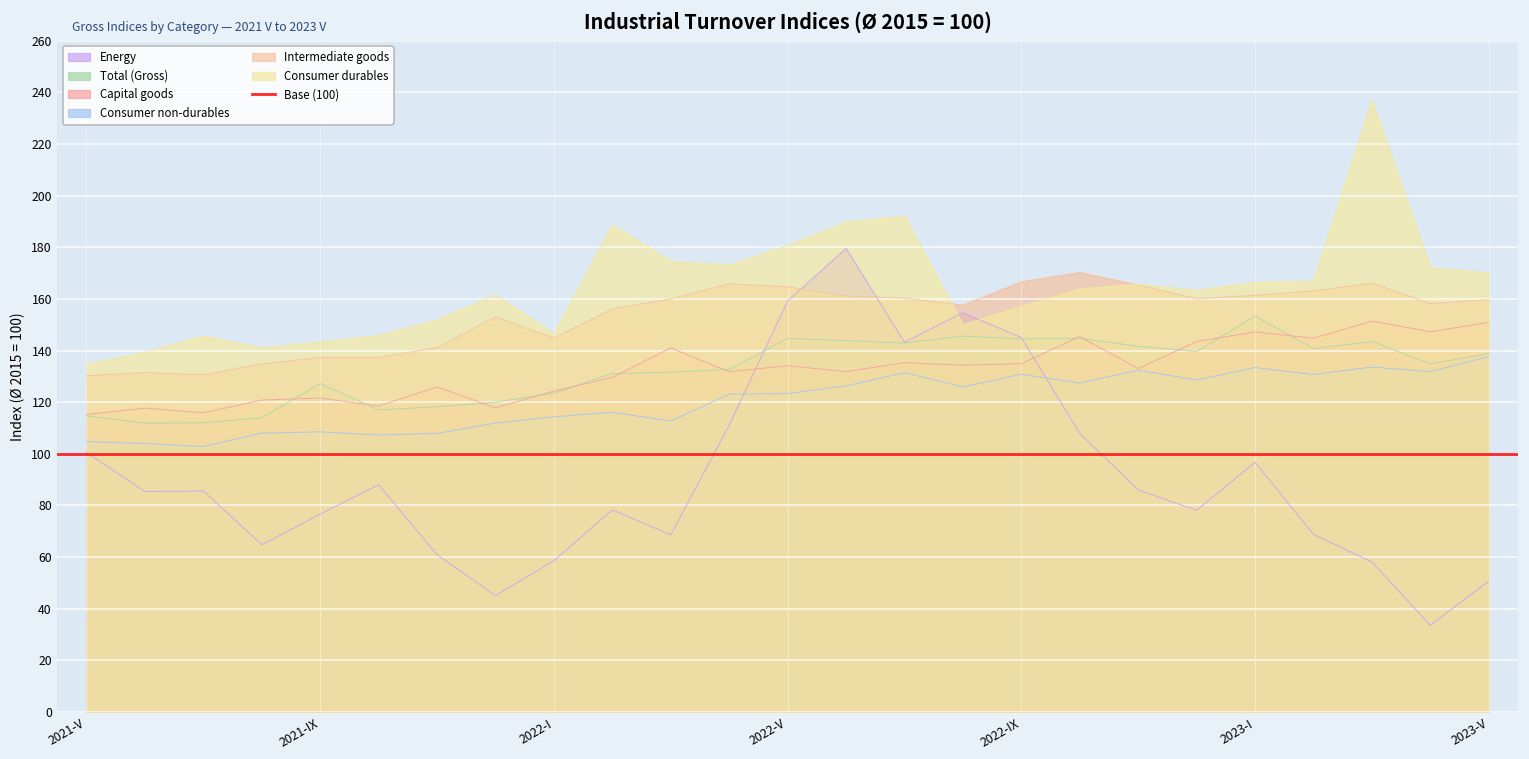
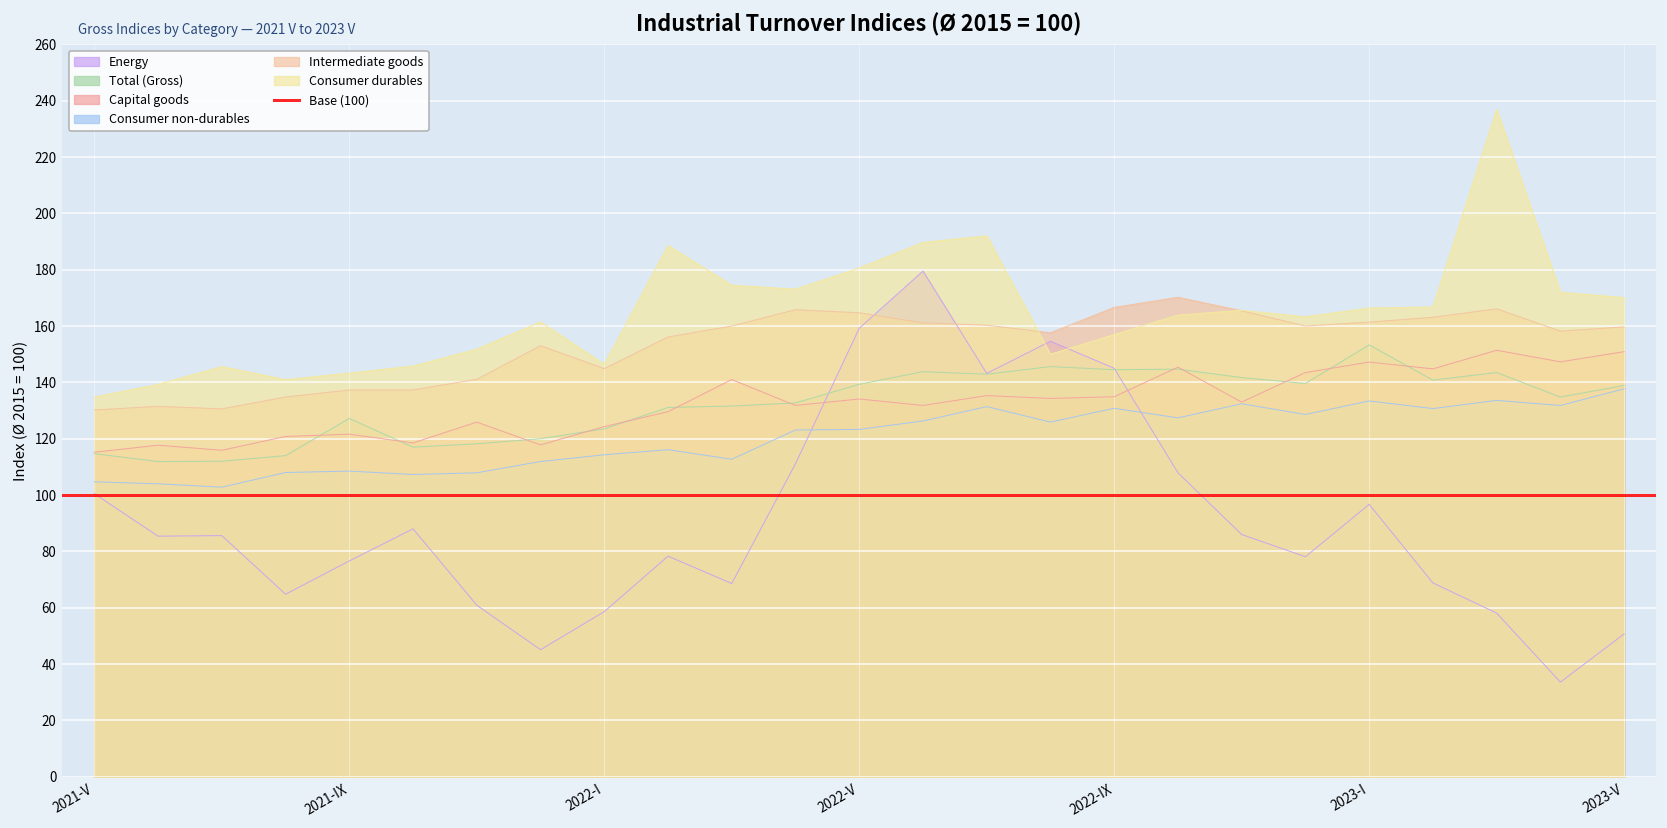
  {
    "Total (Gross)": {
      "2021-IX": 127,
-     "2022-V": 145,
+     "2022-V": 139,
      "2023-I": 153,
      "2023-V": 139
    }
  }
